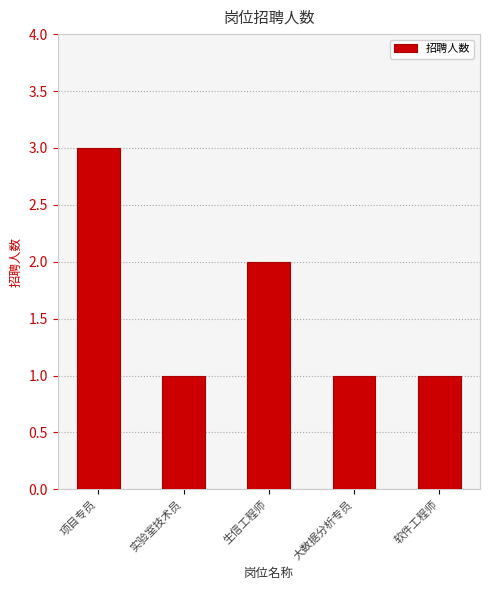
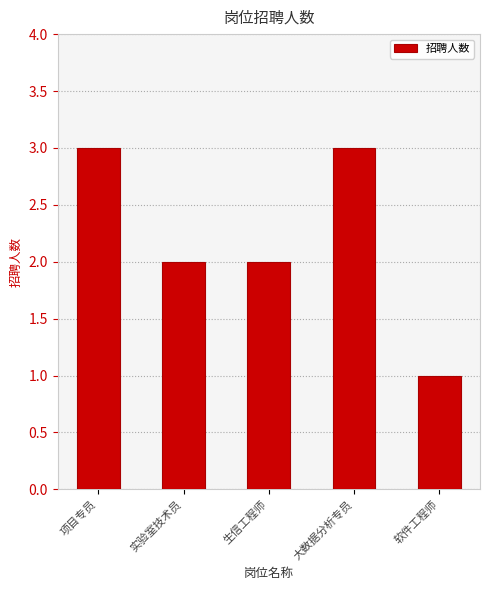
  {
    "项目专员": 3,
-   "实验室技术员": 1,
+   "实验室技术员": 2,
    "生信工程师": 2,
-   "大数据分析专员": 1,
+   "大数据分析专员": 3,
    "软件工程师": 1
  }
